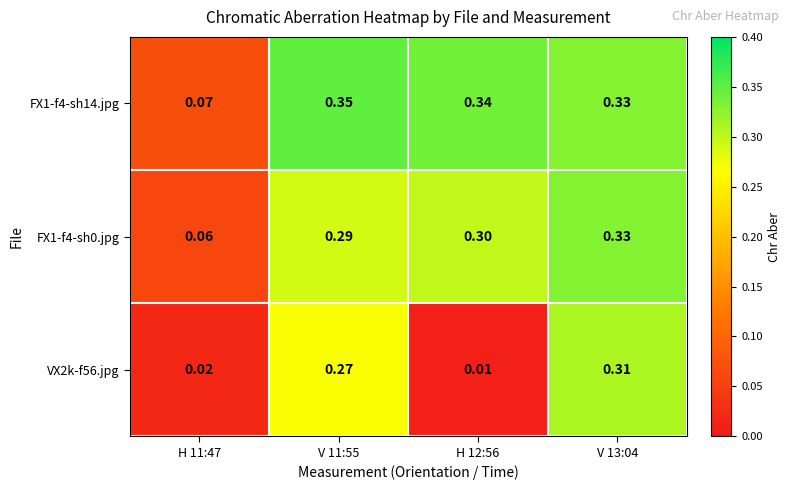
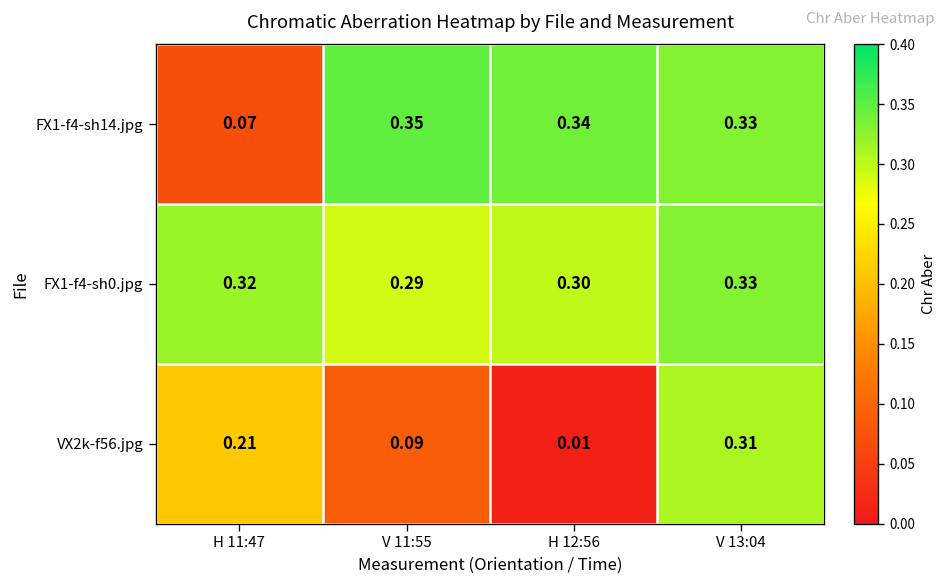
  {
    "FX1-f4-sh14.jpg": {
      "H 11:47": 0.07,
      "V 11:55": 0.35,
      "H 12:56": 0.34,
      "V 13:04": 0.33
    },
    "FX1-f4-sh0.jpg": {
-     "H 11:47": 0.06,
+     "H 11:47": 0.32,
      "V 11:55": 0.29,
      "H 12:56": 0.30,
      "V 13:04": 0.33
    },
    "VX2k-f56.jpg": {
-     "H 11:47": 0.02,
-     "V 11:55": 0.27,
+     "H 11:47": 0.21,
+     "V 11:55": 0.09,
      "H 12:56": 0.01,
      "V 13:04": 0.31
    }
  }
